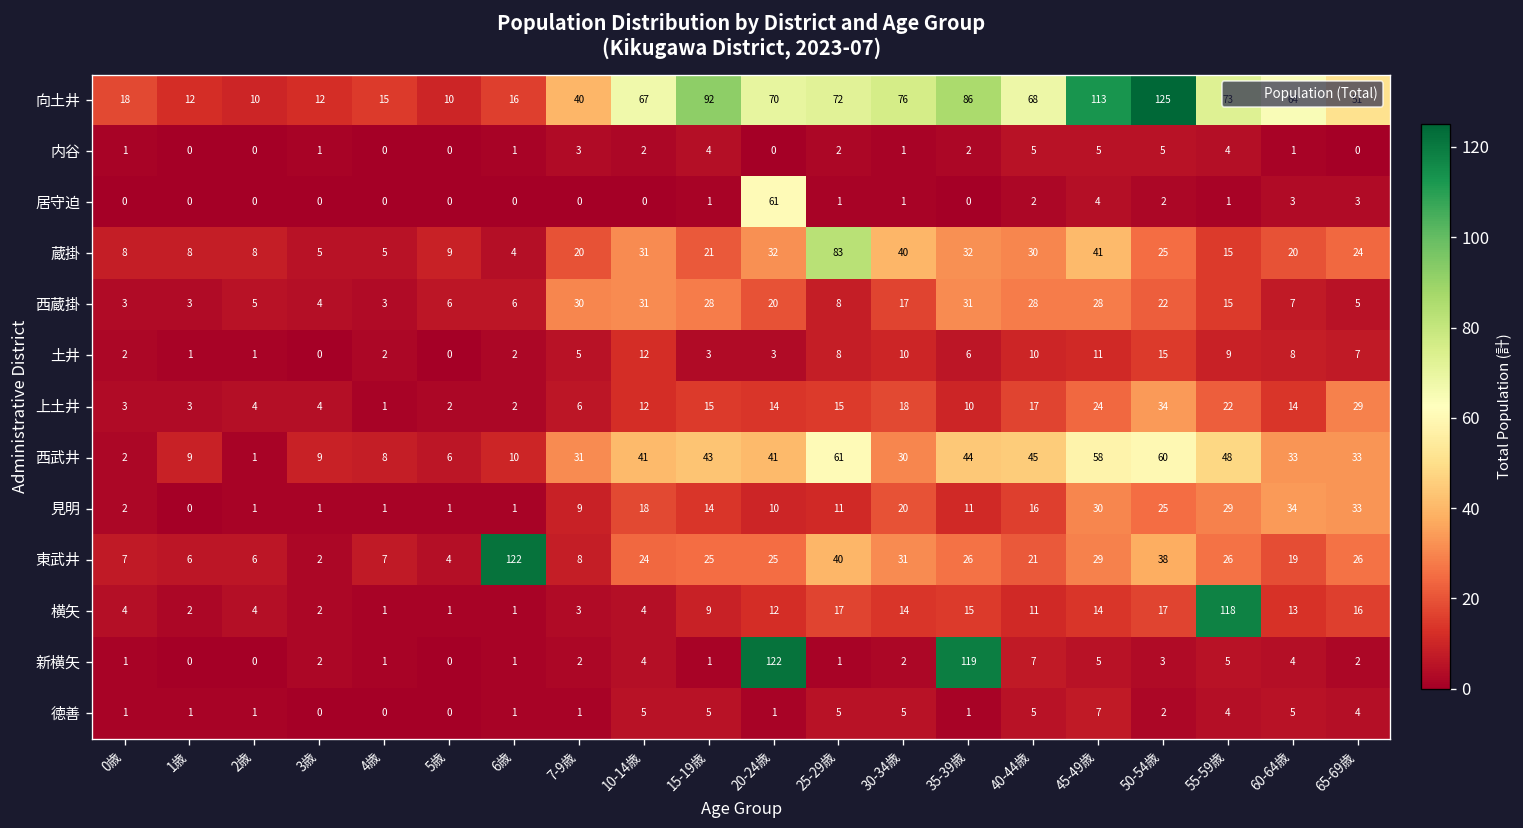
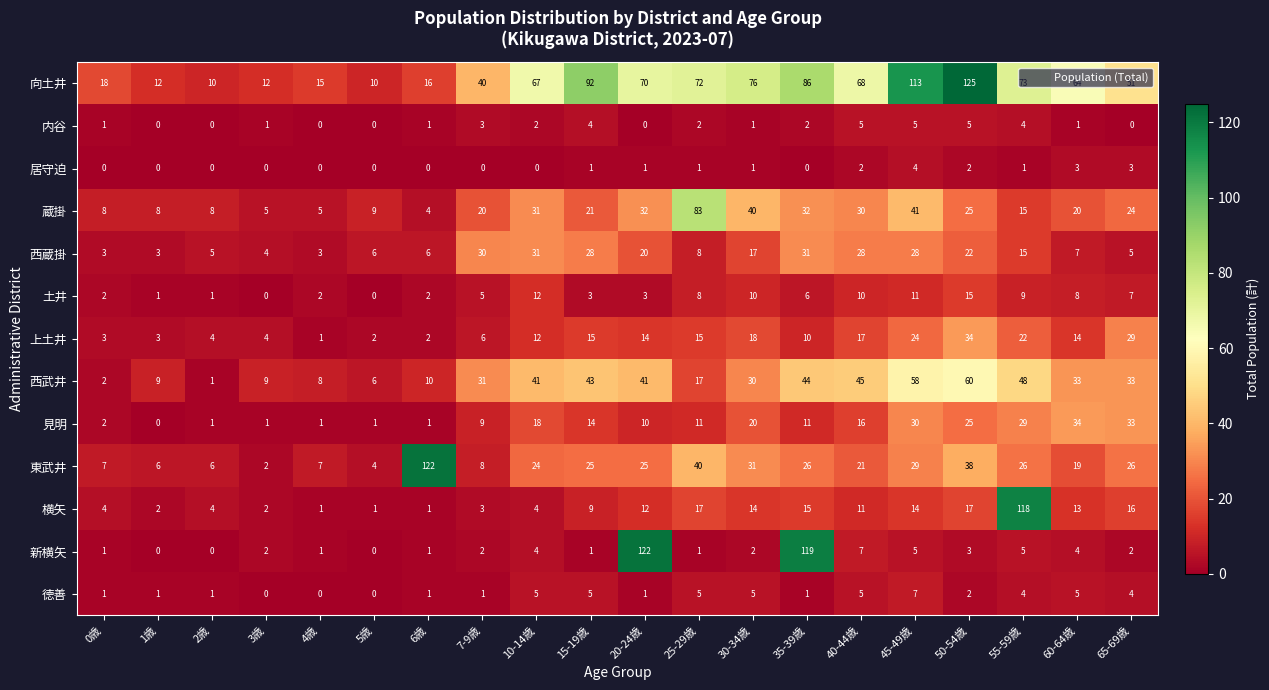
  {
    "居守迫": {
      "0歳": 0,
      "1歳": 0,
      "2歳": 0,
      "3歳": 0,
      "4歳": 0,
      "5歳": 0,
      "6歳": 0,
      "7-9歳": 0,
      "10-14歳": 0,
      "15-19歳": 1,
-     "20-24歳": 61,
+     "20-24歳": 1,
      "25-29歳": 1,
      "30-34歳": 1,
      "35-39歳": 0,
      "40-44歳": 2,
      "45-49歳": 4,
      "50-54歳": 2,
      "55-59歳": 1,
      "60-64歳": 3,
      "65-69歳": 3
    },
    "西武井": {
      "0歳": 2,
      "1歳": 9,
      "2歳": 1,
      "3歳": 9,
      "4歳": 8,
      "5歳": 6,
      "6歳": 10,
      "7-9歳": 31,
      "10-14歳": 41,
      "15-19歳": 43,
      "20-24歳": 41,
-     "25-29歳": 61,
+     "25-29歳": 17,
      "30-34歳": 30,
      "35-39歳": 44,
      "40-44歳": 45,
      "45-49歳": 58,
      "50-54歳": 60,
      "55-59歳": 48,
      "60-64歳": 33,
      "65-69歳": 33
    }
  }
